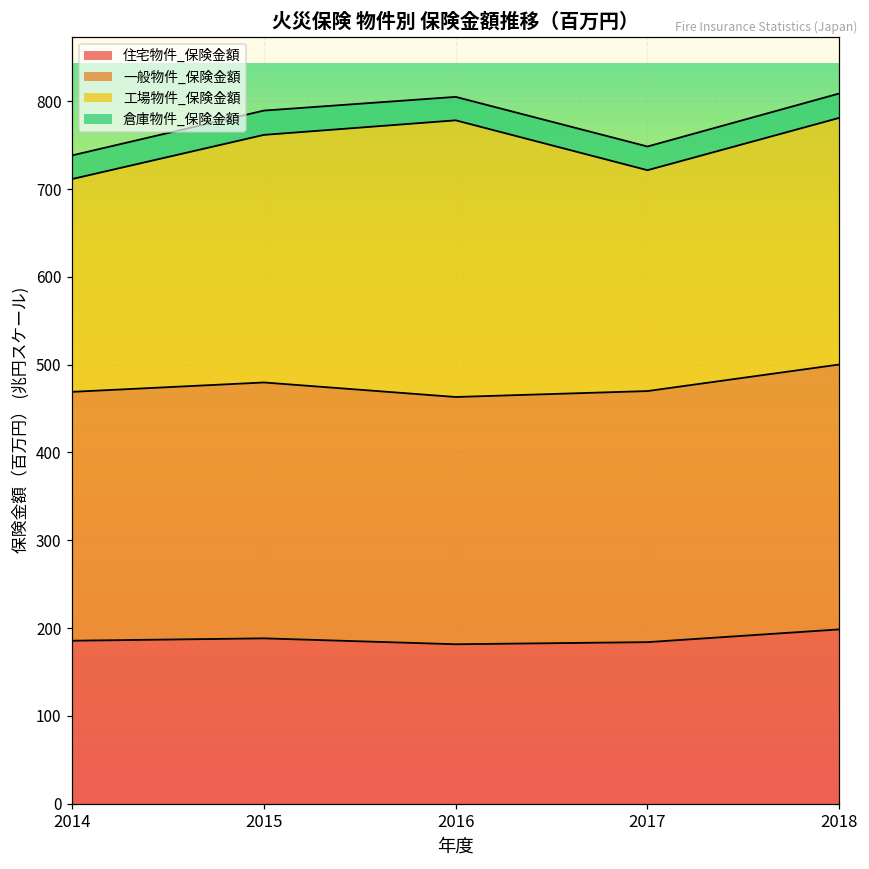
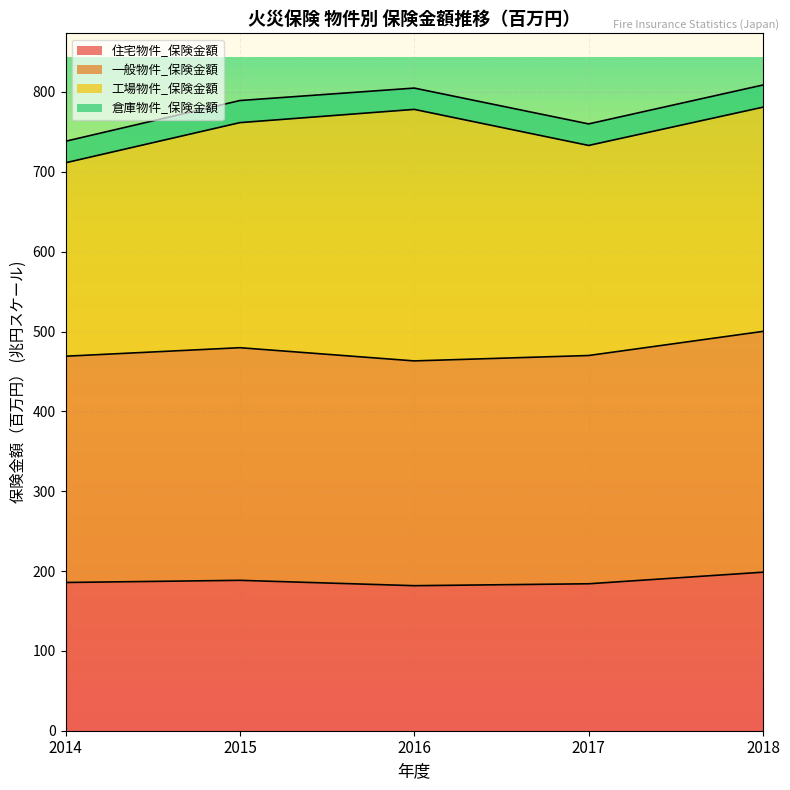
  {
    "工場物件_保険金額": {
      "2014": 240,
      "2015": 280,
      "2016": 320,
-     "2017": 250,
+     "2017": 260,
      "2018": 280
    },
    "倉庫物件_保険金額": {
      "2014": 30,
      "2015": 30,
      "2016": 30,
      "2017": 30,
      "2018": 30
    }
  }
